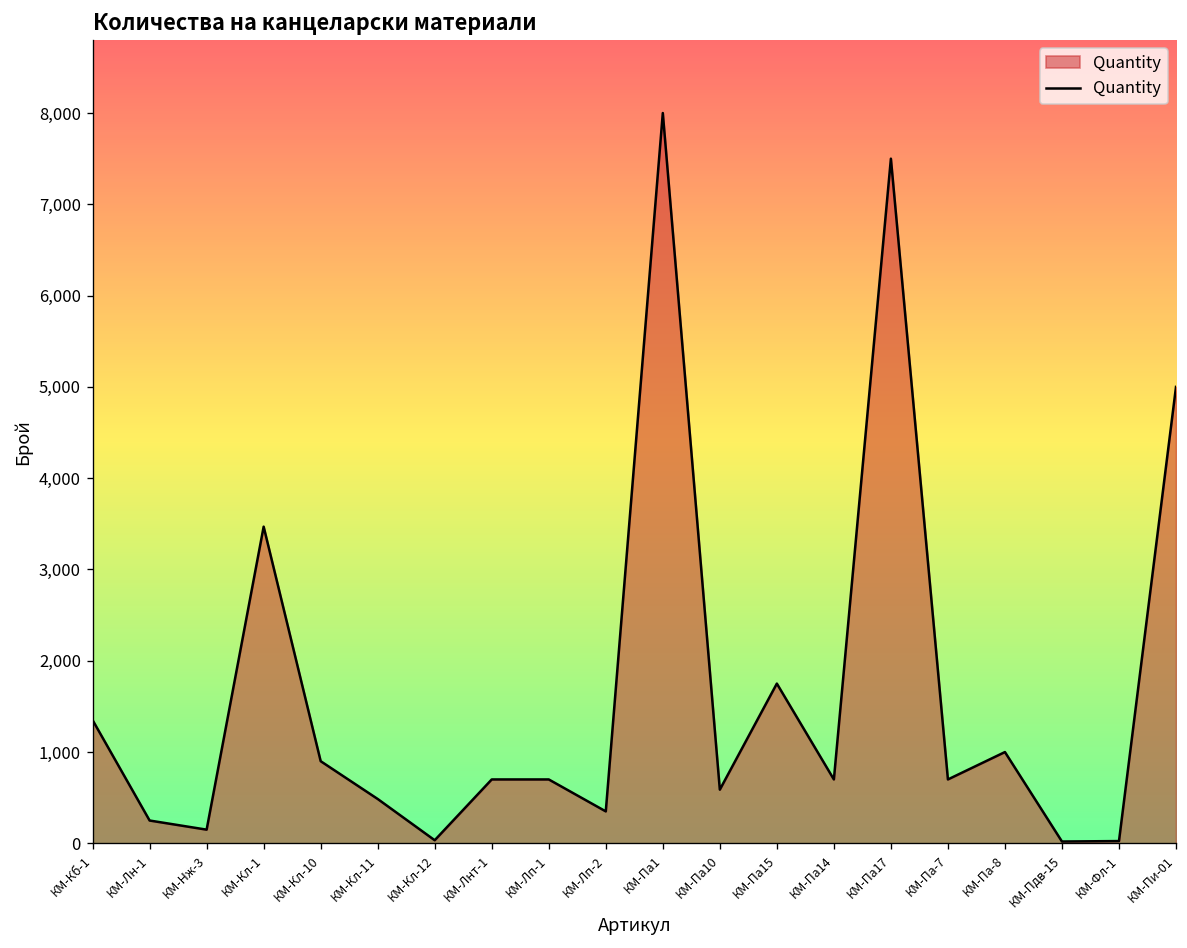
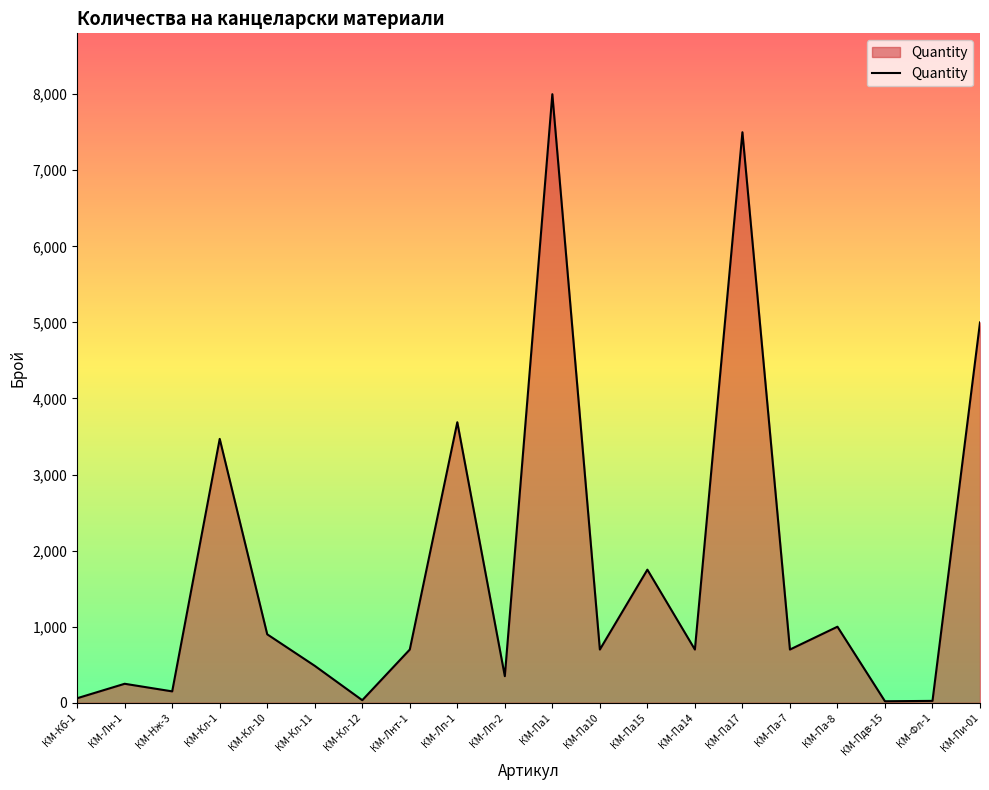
  {
-   "КМ-Кб-1": "1,400",
+   "КМ-Кб-1": "100",
    "КМ-Лн-1": "300",
    "КМ-Нж-3": "200",
    "КМ-Кл-1": "3,500",
    "КМ-Кл-10": "900",
    "КМ-Кл-11": "500",
    "КМ-Кл-12": "0",
    "КМ-Лнт-1": "700",
-   "КМ-Лп-1": "700",
+   "КМ-Лп-1": "3,700",
    "КМ-Лп-2": "400",
    "КМ-Па1": "8,000",
-   "КМ-Па10": "600",
+   "КМ-Па10": "700",
    "КМ-Па15": "1,800",
    "КМ-Па14": "700",
    "КМ-Па17": "7,500",
    "КМ-Па-7": "700",
    "КМ-Па-8": "1,000",
    "КМ-Пдв-15": "0",
    "КМ-Фл-1": "0",
    "КМ-Пи-01": "5,000"
  }
